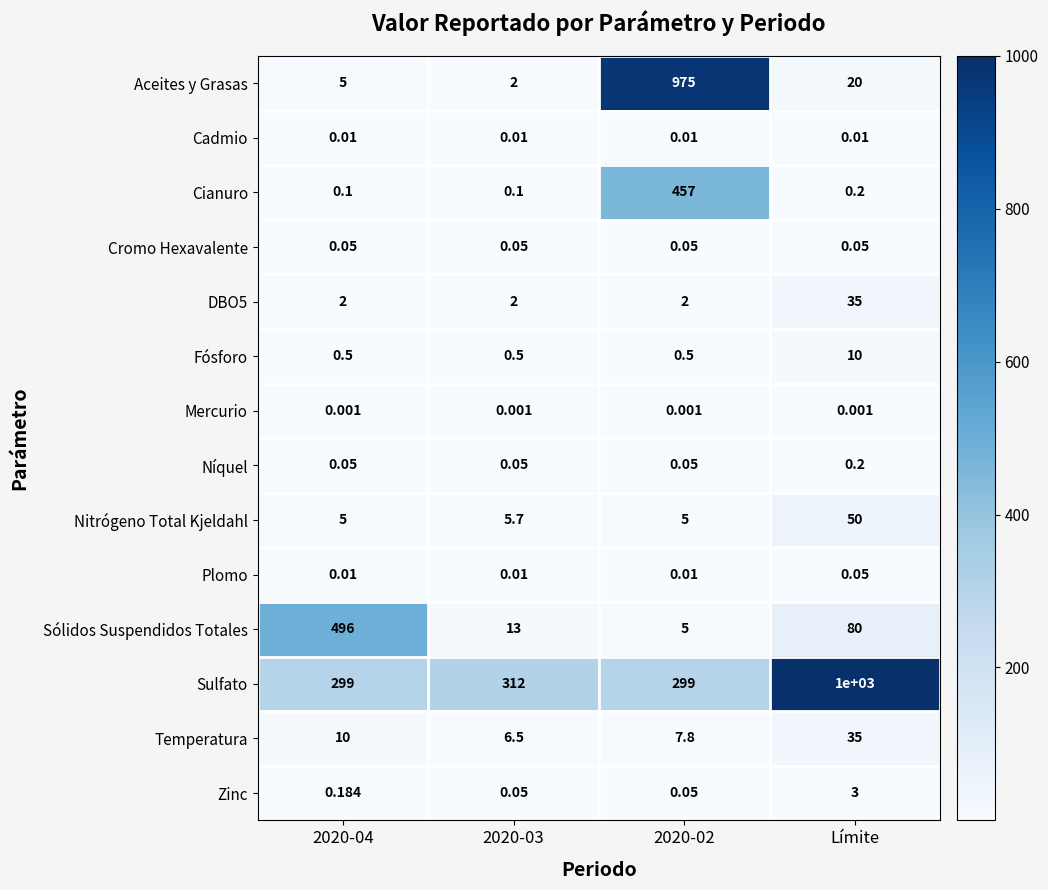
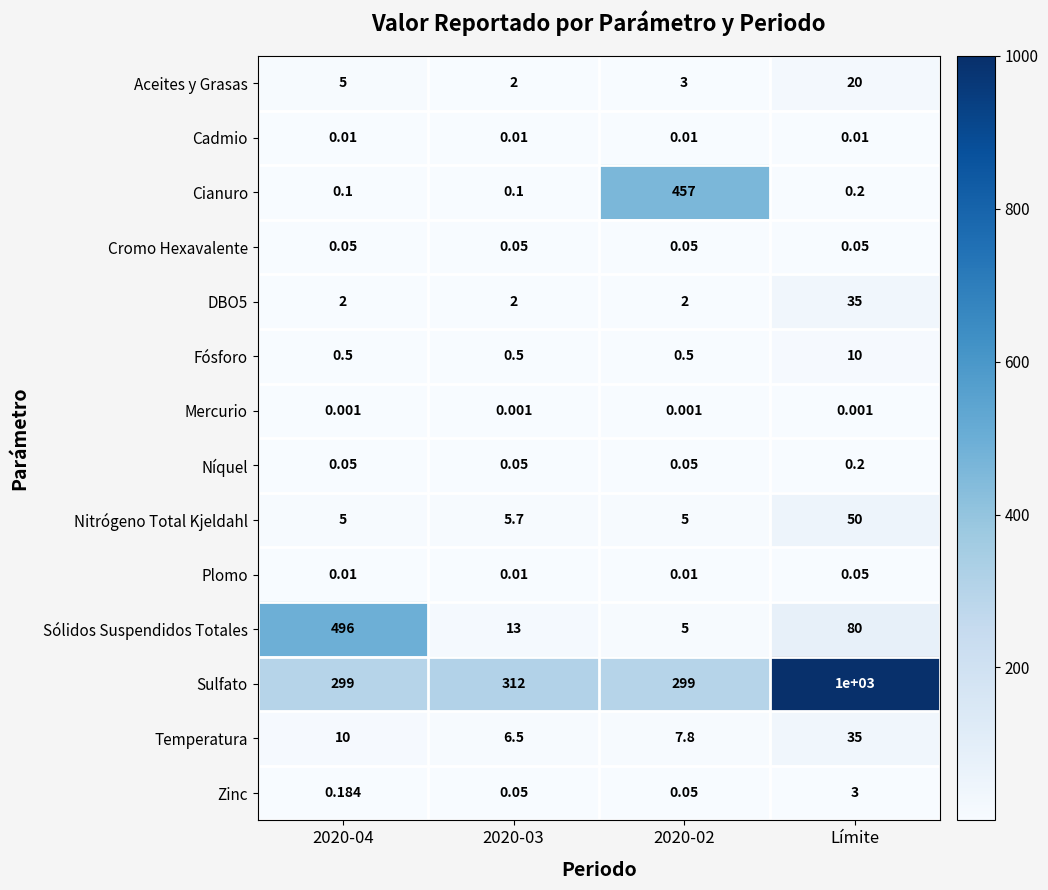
  {
    "Aceites y Grasas": {
      "2020-04": "5",
      "2020-03": "2",
-     "2020-02": "975",
+     "2020-02": "3",
      "Límite": "20"
    },
    "Cadmio": {
      "2020-04": "0.01",
      "2020-03": "0.01",
      "2020-02": "0.01",
      "Límite": "0.01"
    },
    "Cianuro": {
      "2020-04": "0.1",
      "2020-03": "0.1",
      "2020-02": "457",
      "Límite": "0.2"
    },
    "Cromo Hexavalente": {
      "2020-04": "0.05",
      "2020-03": "0.05",
      "2020-02": "0.05",
      "Límite": "0.05"
    },
    "DBO5": {
      "2020-04": "2",
      "2020-03": "2",
      "2020-02": "2",
      "Límite": "35"
    },
    "Fósforo": {
      "2020-04": "0.5",
      "2020-03": "0.5",
      "2020-02": "0.5",
      "Límite": "10"
    },
    "Mercurio": {
      "2020-04": "0.001",
      "2020-03": "0.001",
      "2020-02": "0.001",
      "Límite": "0.001"
    },
    "Níquel": {
      "2020-04": "0.05",
      "2020-03": "0.05",
      "2020-02": "0.05",
      "Límite": "0.2"
    },
    "Nitrógeno Total Kjeldahl": {
      "2020-04": "5",
      "2020-03": "5.7",
      "2020-02": "5",
      "Límite": "50"
    },
    "Plomo": {
      "2020-04": "0.01",
      "2020-03": "0.01",
      "2020-02": "0.01",
      "Límite": "0.05"
    },
    "Sólidos Suspendidos Totales": {
      "2020-04": "496",
      "2020-03": "13",
      "2020-02": "5",
      "Límite": "80"
    },
    "Sulfato": {
      "2020-04": "299",
      "2020-03": "312",
      "2020-02": "299",
      "Límite": "1e+03"
    },
    "Temperatura": {
      "2020-04": "10",
      "2020-03": "6.5",
      "2020-02": "7.8",
      "Límite": "35"
    },
    "Zinc": {
      "2020-04": "0.184",
      "2020-03": "0.05",
      "2020-02": "0.05",
      "Límite": "3"
    }
  }
